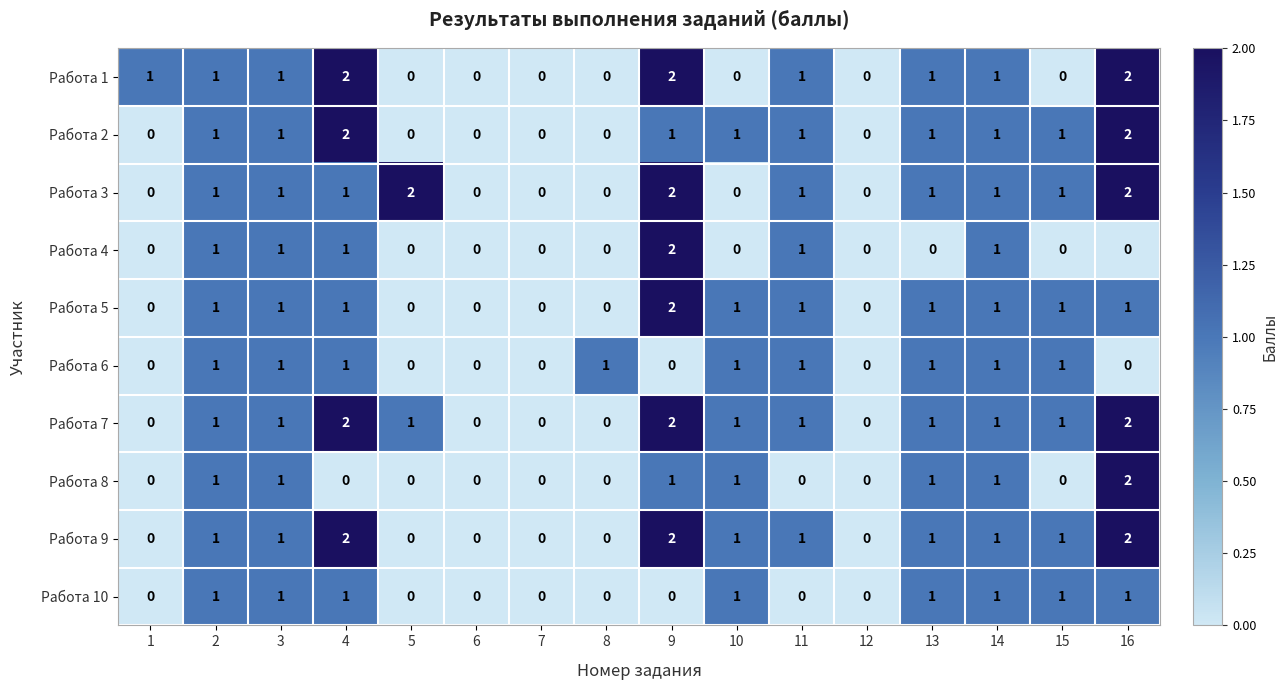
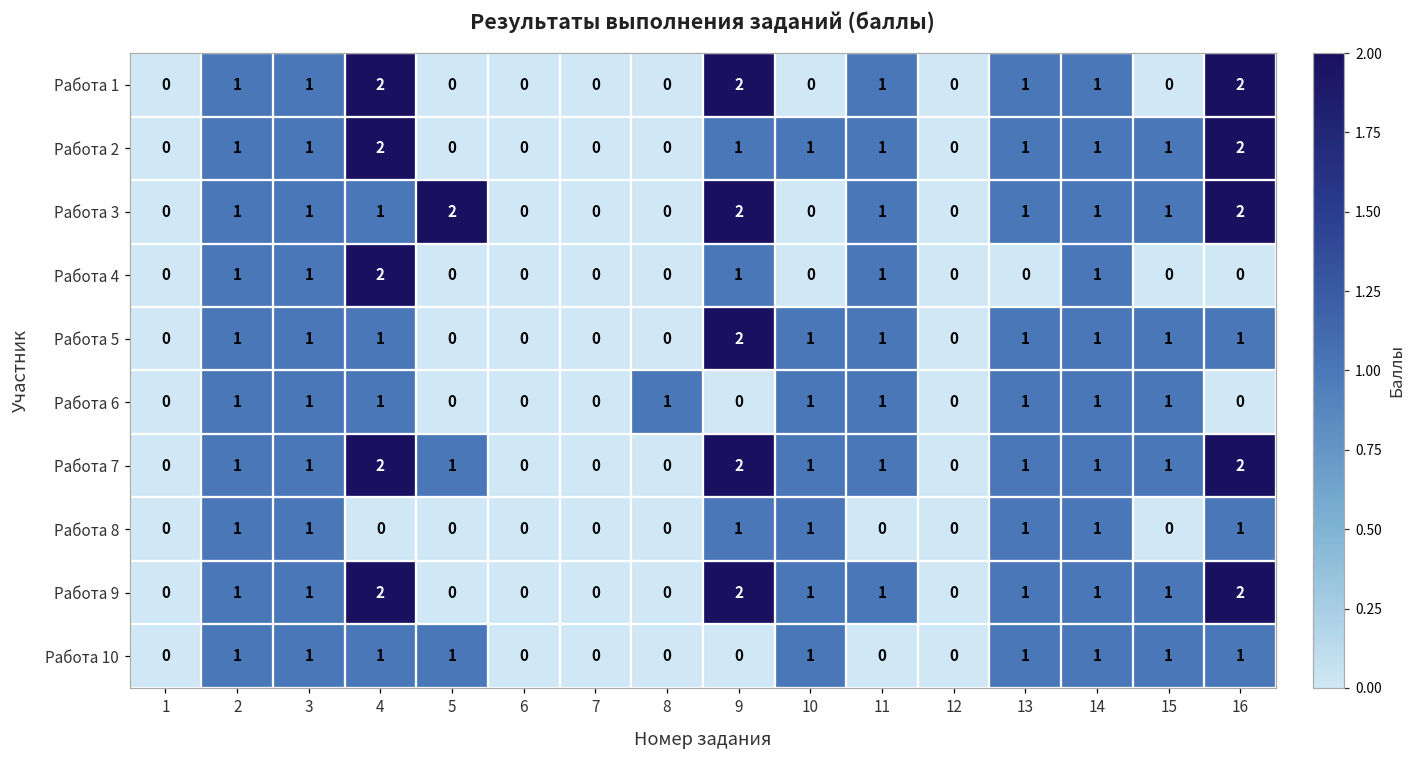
  {
    "Работа 1": {
-     "1": 1,
+     "1": 0,
      "2": 1,
      "3": 1,
      "4": 2,
      "5": 0,
      "6": 0,
      "7": 0,
      "8": 0,
      "9": 2,
      "10": 0,
      "11": 1,
      "12": 0,
      "13": 1,
      "14": 1,
      "15": 0,
      "16": 2
    },
    "Работа 2": {
      "1": 0,
      "2": 1,
      "3": 1,
      "4": 2,
      "5": 0,
      "6": 0,
      "7": 0,
      "8": 0,
      "9": 1,
      "10": 1,
      "11": 1,
      "12": 0,
      "13": 1,
      "14": 1,
      "15": 1,
      "16": 2
    },
    "Работа 3": {
      "1": 0,
      "2": 1,
      "3": 1,
      "4": 1,
      "5": 2,
      "6": 0,
      "7": 0,
      "8": 0,
      "9": 2,
      "10": 0,
      "11": 1,
      "12": 0,
      "13": 1,
      "14": 1,
      "15": 1,
      "16": 2
    },
    "Работа 4": {
      "1": 0,
      "2": 1,
      "3": 1,
-     "4": 1,
+     "4": 2,
      "5": 0,
      "6": 0,
      "7": 0,
      "8": 0,
-     "9": 2,
+     "9": 1,
      "10": 0,
      "11": 1,
      "12": 0,
      "13": 0,
      "14": 1,
      "15": 0,
      "16": 0
    },
    "Работа 5": {
      "1": 0,
      "2": 1,
      "3": 1,
      "4": 1,
      "5": 0,
      "6": 0,
      "7": 0,
      "8": 0,
      "9": 2,
      "10": 1,
      "11": 1,
      "12": 0,
      "13": 1,
      "14": 1,
      "15": 1,
      "16": 1
    },
    "Работа 6": {
      "1": 0,
      "2": 1,
      "3": 1,
      "4": 1,
      "5": 0,
      "6": 0,
      "7": 0,
      "8": 1,
      "9": 0,
      "10": 1,
      "11": 1,
      "12": 0,
      "13": 1,
      "14": 1,
      "15": 1,
      "16": 0
    },
    "Работа 7": {
      "1": 0,
      "2": 1,
      "3": 1,
      "4": 2,
      "5": 1,
      "6": 0,
      "7": 0,
      "8": 0,
      "9": 2,
      "10": 1,
      "11": 1,
      "12": 0,
      "13": 1,
      "14": 1,
      "15": 1,
      "16": 2
    },
    "Работа 8": {
      "1": 0,
      "2": 1,
      "3": 1,
      "4": 0,
      "5": 0,
      "6": 0,
      "7": 0,
      "8": 0,
      "9": 1,
      "10": 1,
      "11": 0,
      "12": 0,
      "13": 1,
      "14": 1,
      "15": 0,
-     "16": 2
+     "16": 1
    },
    "Работа 9": {
      "1": 0,
      "2": 1,
      "3": 1,
      "4": 2,
      "5": 0,
      "6": 0,
      "7": 0,
      "8": 0,
      "9": 2,
      "10": 1,
      "11": 1,
      "12": 0,
      "13": 1,
      "14": 1,
      "15": 1,
      "16": 2
    },
    "Работа 10": {
      "1": 0,
      "2": 1,
      "3": 1,
      "4": 1,
-     "5": 0,
+     "5": 1,
      "6": 0,
      "7": 0,
      "8": 0,
      "9": 0,
      "10": 1,
      "11": 0,
      "12": 0,
      "13": 1,
      "14": 1,
      "15": 1,
      "16": 1
    }
  }
